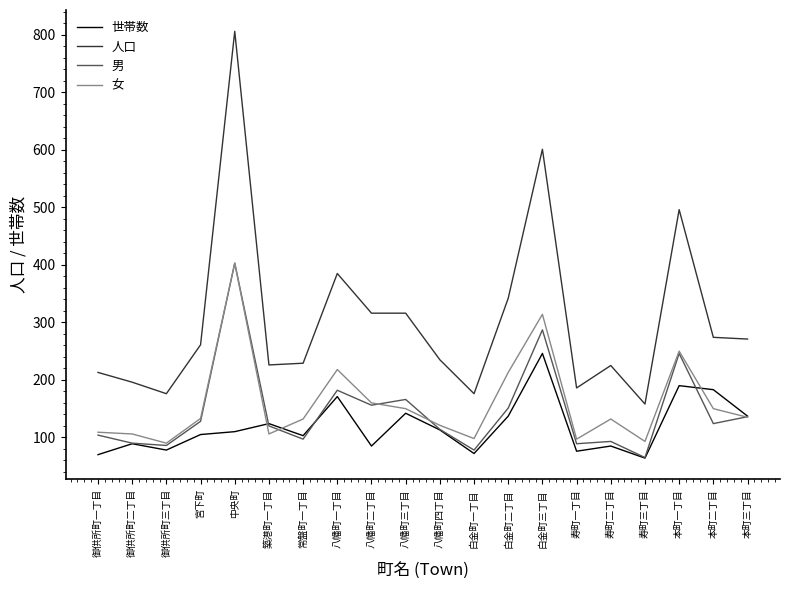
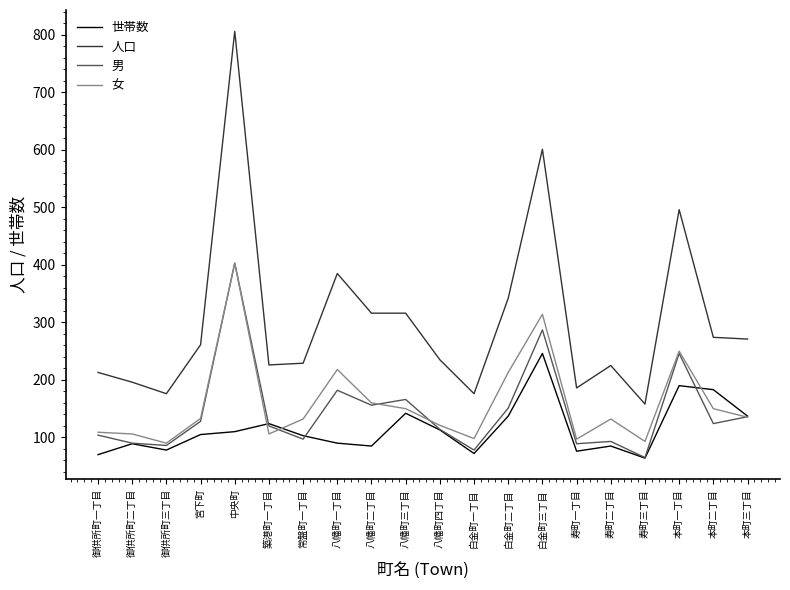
  {
    "世帯数": {
      "御供所町一丁目": 70,
      "御供所町三丁目": 80,
      "宮下町": 110,
      "中央町": 110,
      "常盤町一丁目": 100,
-     "八幡町一丁目": 170,
+     "八幡町一丁目": 90,
      "八幡町二丁目": 90,
      "八幡町三丁目": 140,
      "白金町一丁目": 70,
      "白金町二丁目": 140,
      "白金町三丁目": 250,
      "寿町一丁目": 80,
      "寿町二丁目": 90,
      "本町一丁目": 190,
      "本町二丁目": 180
    },
    "女": {
      "御供所町一丁目": 110,
      "御供所町二丁目": 110,
      "宮下町": 130,
      "築港町一丁目": 110,
      "常盤町一丁目": 130,
      "八幡町一丁目": 220,
      "八幡町三丁目": 150,
      "八幡町四丁目": 120,
      "白金町一丁目": 100,
      "白金町二丁目": 210,
      "白金町三丁目": 310,
      "寿町一丁目": 100,
      "寿町二丁目": 130,
      "寿町三丁目": 90,
      "本町二丁目": 150
    }
  }
